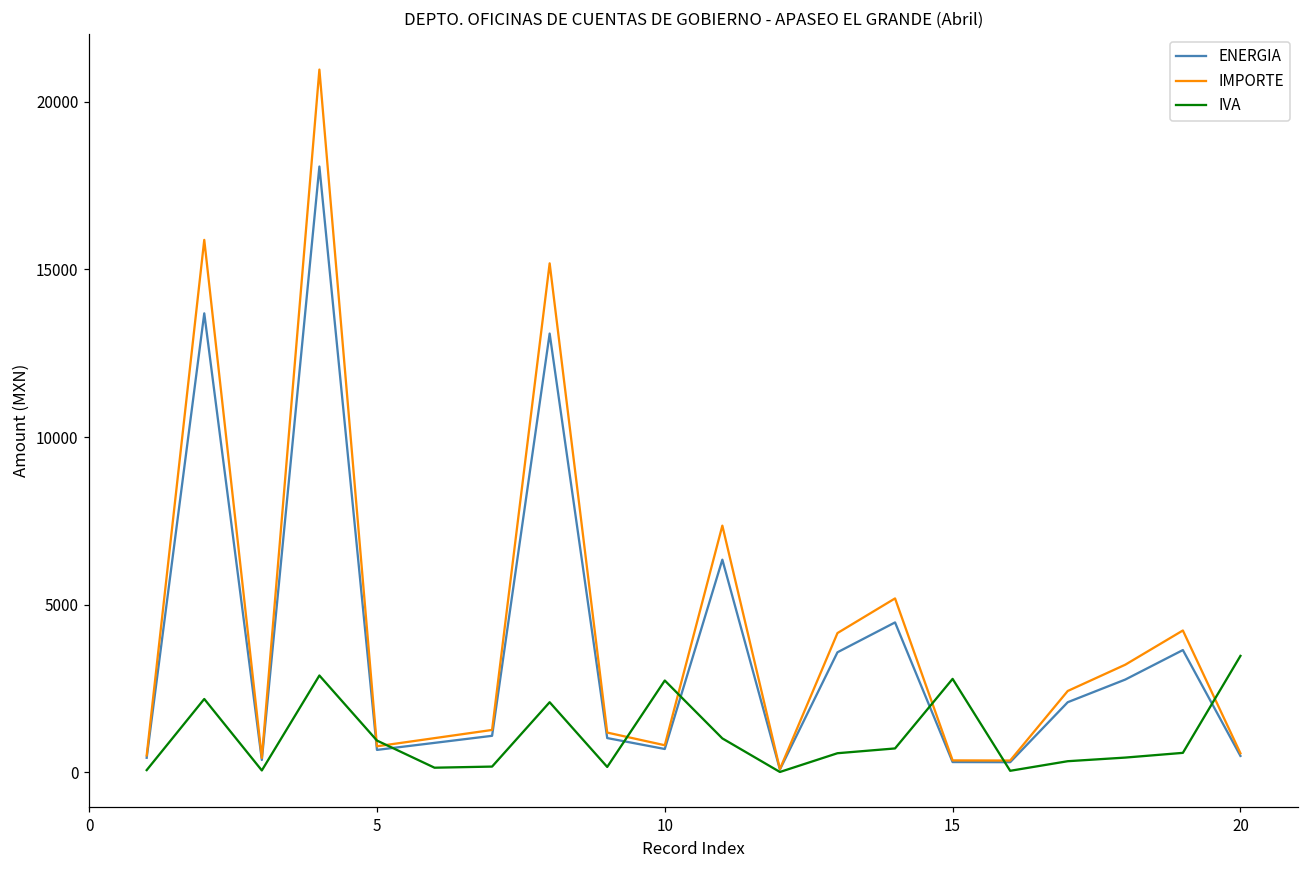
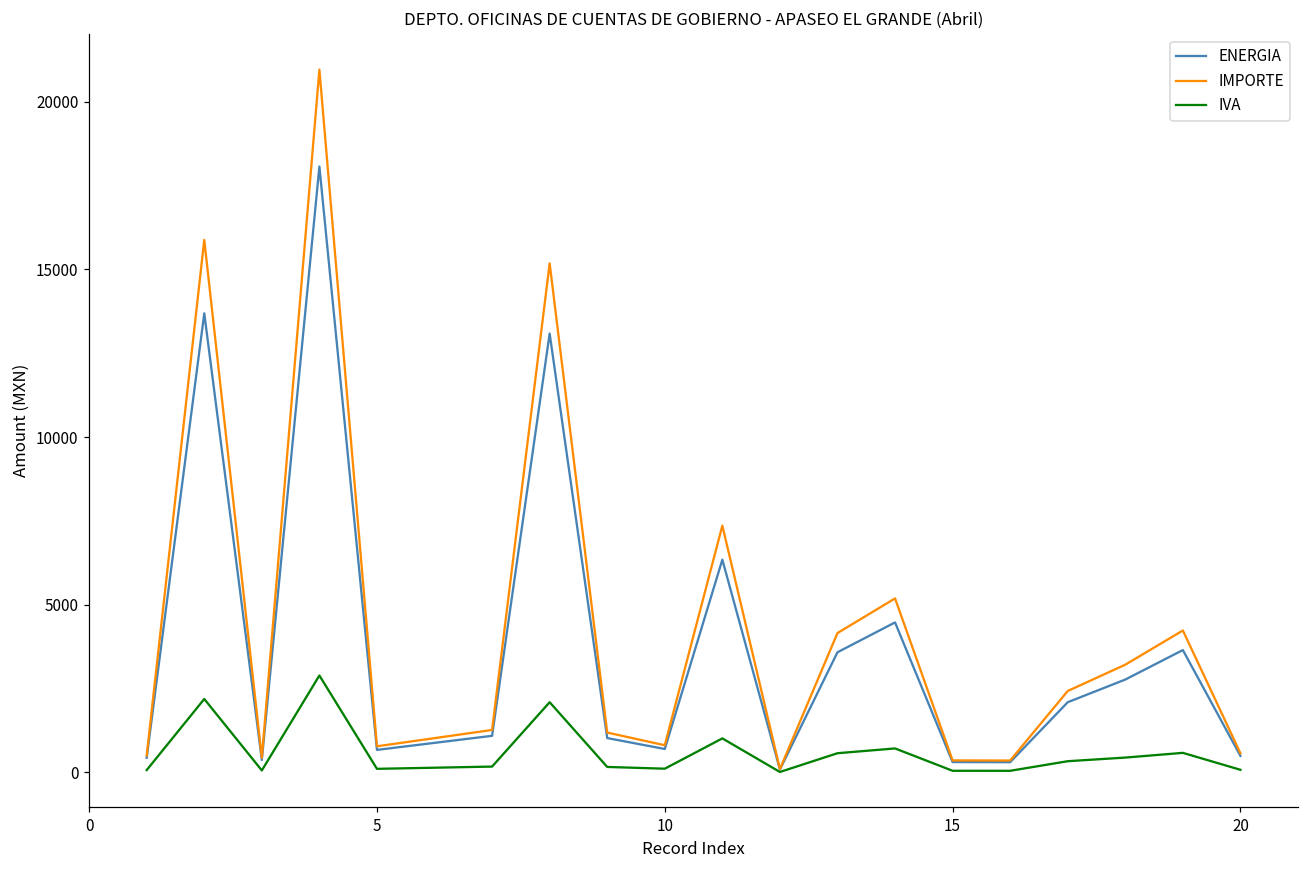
  {
    "ENERGIA": {
      "5": 700,
      "10": 700
    },
    "IMPORTE": {
      "5": 800,
      "10": 800
    },
    "IVA": {
-     "5": 1000,
-     "10": 2700,
-     "15": 2800,
-     "20": 3500
+     "5": 100,
+     "10": 100,
+     "15": 0,
+     "20": 100
    }
  }
